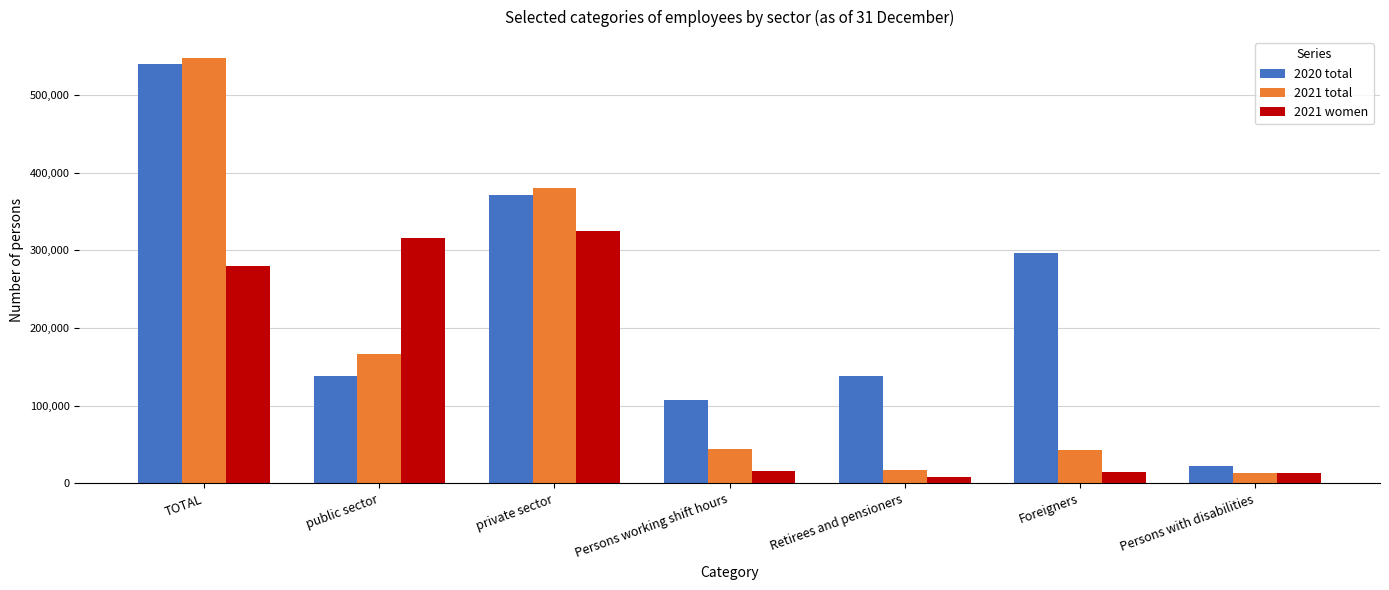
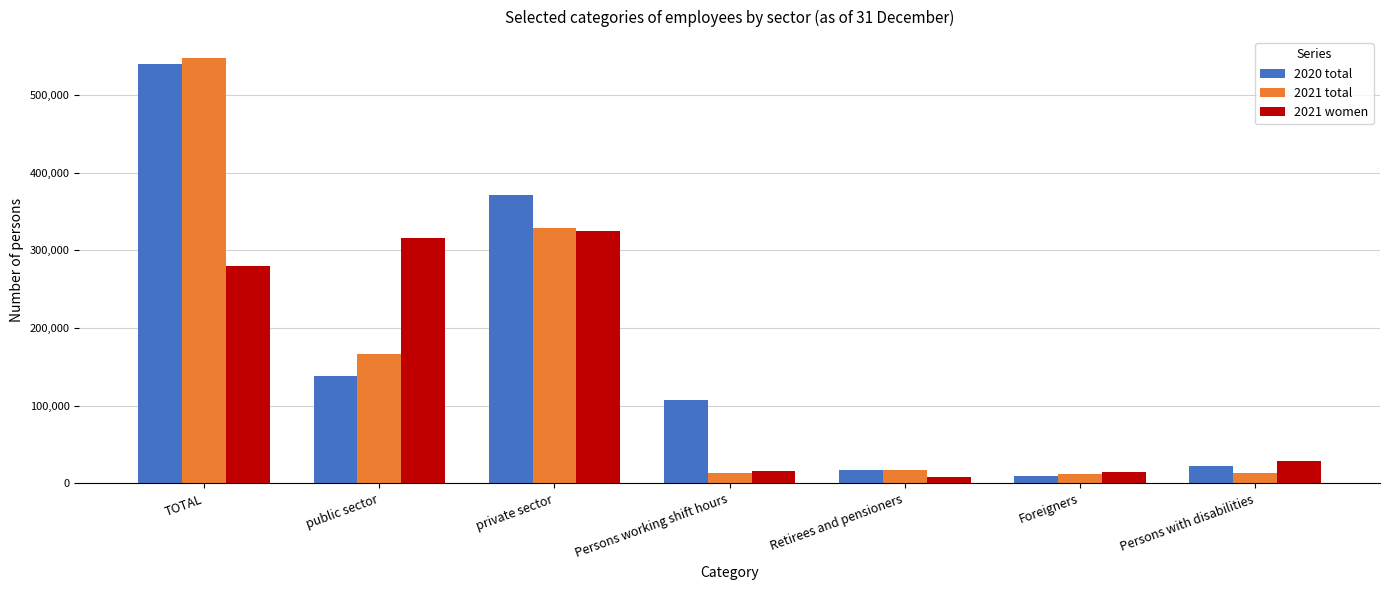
  {
    "2020 total": {
      "TOTAL": "540,000",
      "public sector": "140,000",
      "private sector": "370,000",
      "Persons working shift hours": "110,000",
-     "Retirees and pensioners": "140,000",
-     "Foreigners": "300,000",
+     "Retirees and pensioners": "20,000",
+     "Foreigners": "10,000",
      "Persons with disabilities": "20,000"
    },
    "2021 total": {
      "TOTAL": "550,000",
      "public sector": "170,000",
-     "private sector": "380,000",
-     "Persons working shift hours": "40,000",
+     "private sector": "330,000",
+     "Persons working shift hours": "10,000",
      "Retirees and pensioners": "20,000",
-     "Foreigners": "40,000",
+     "Foreigners": "10,000",
      "Persons with disabilities": "10,000"
    },
    "2021 women": {
      "TOTAL": "280,000",
      "public sector": "320,000",
      "private sector": "320,000",
      "Persons working shift hours": "20,000",
      "Retirees and pensioners": "10,000",
      "Foreigners": "20,000",
-     "Persons with disabilities": "10,000"
+     "Persons with disabilities": "30,000"
    }
  }
